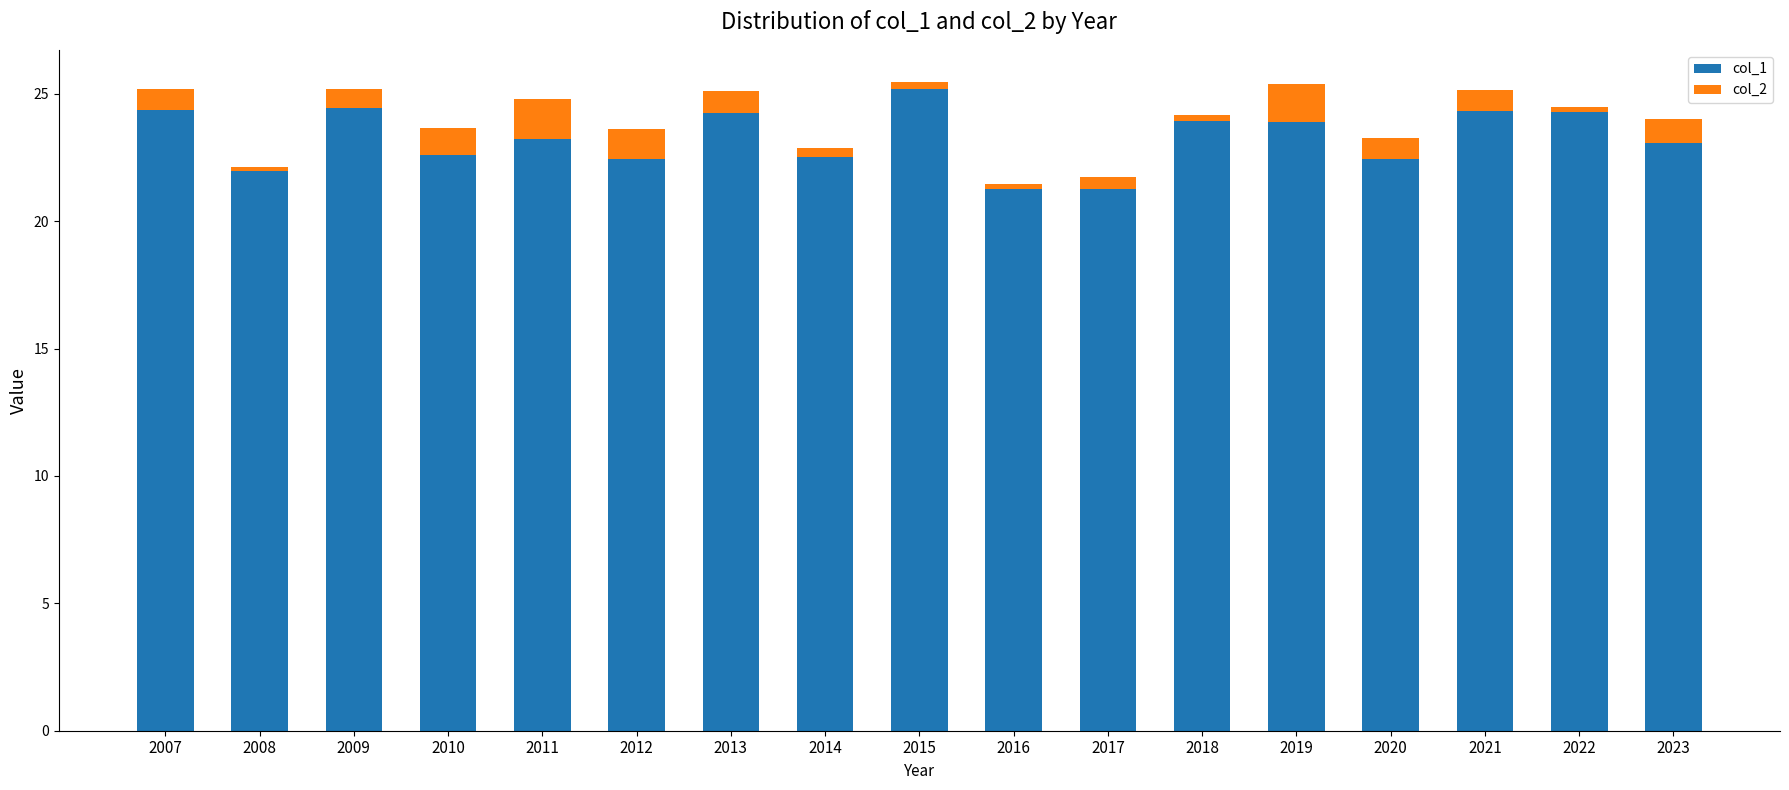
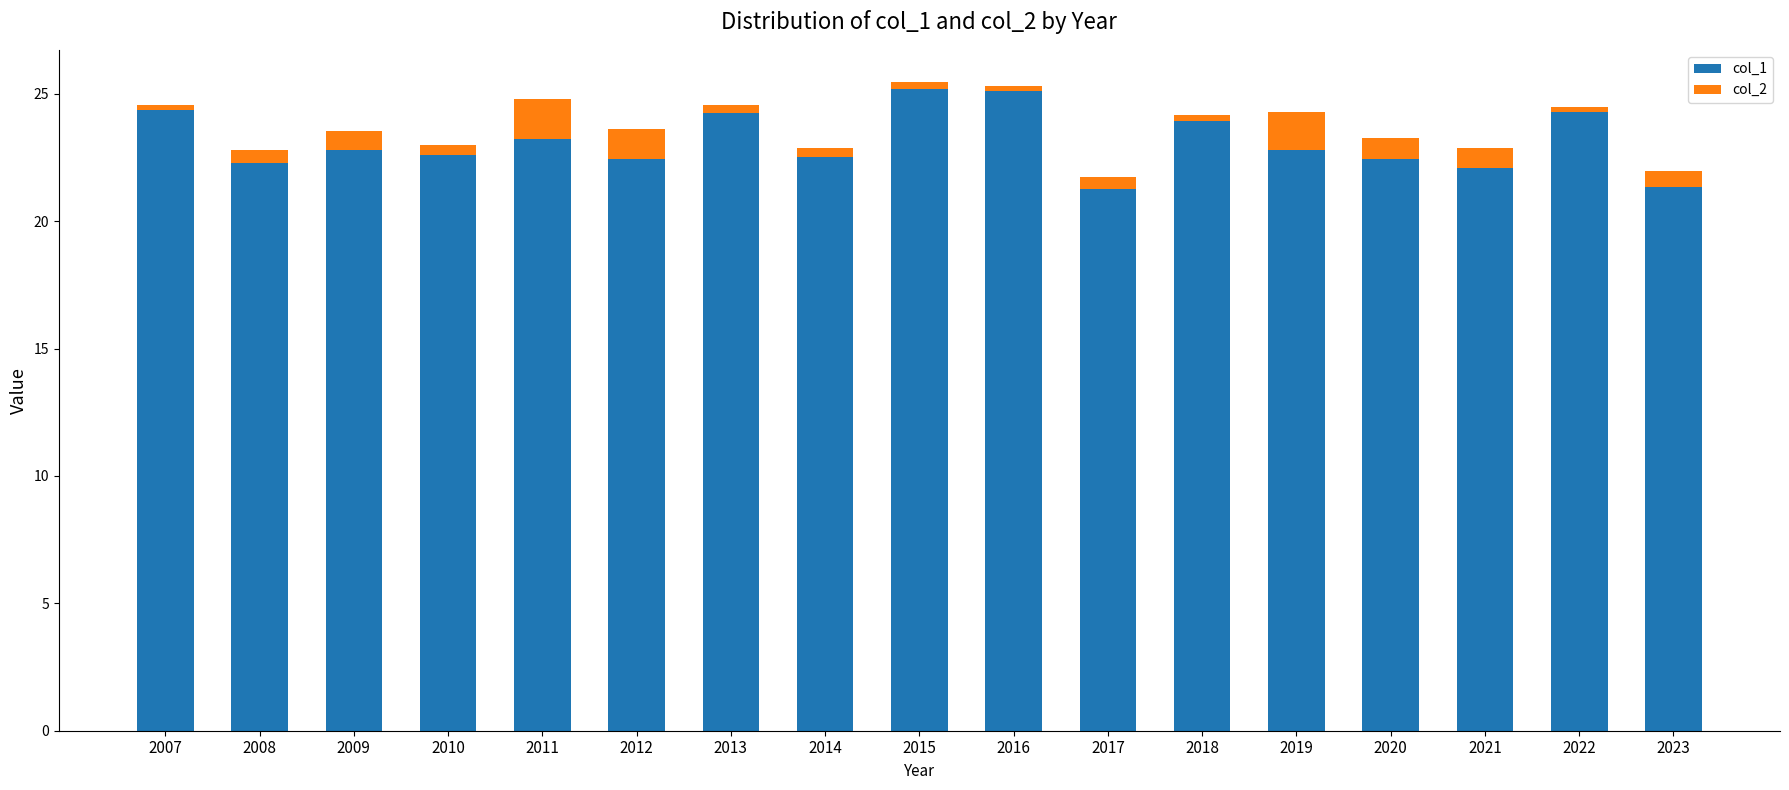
  {
    "col_1": {
      "2007": 24.4,
-     "2008": 22.0,
-     "2009": 24.4,
+     "2008": 22.3,
+     "2009": 22.8,
      "2010": 22.6,
      "2011": 23.2,
      "2012": 22.4,
      "2013": 24.3,
      "2014": 22.5,
      "2015": 25.2,
-     "2016": 21.3,
+     "2016": 25.1,
      "2017": 21.3,
      "2018": 23.9,
-     "2019": 23.9,
+     "2019": 22.8,
      "2020": 22.5,
-     "2021": 24.3,
+     "2021": 22.1,
      "2022": 24.3,
-     "2023": 23.1
+     "2023": 21.4
    },
    "col_2": {
-     "2007": 0.8,
-     "2008": 0.2,
+     "2007": 0.2,
+     "2008": 0.5,
      "2009": 0.7,
-     "2010": 1.1,
+     "2010": 0.4,
      "2011": 1.6,
      "2012": 1.2,
-     "2013": 0.9,
+     "2013": 0.3,
      "2014": 0.3,
      "2015": 0.2,
      "2016": 0.2,
      "2017": 0.5,
      "2018": 0.2,
      "2019": 1.5,
      "2020": 0.8,
      "2021": 0.8,
      "2022": 0.2,
-     "2023": 0.9
+     "2023": 0.6
    }
  }
